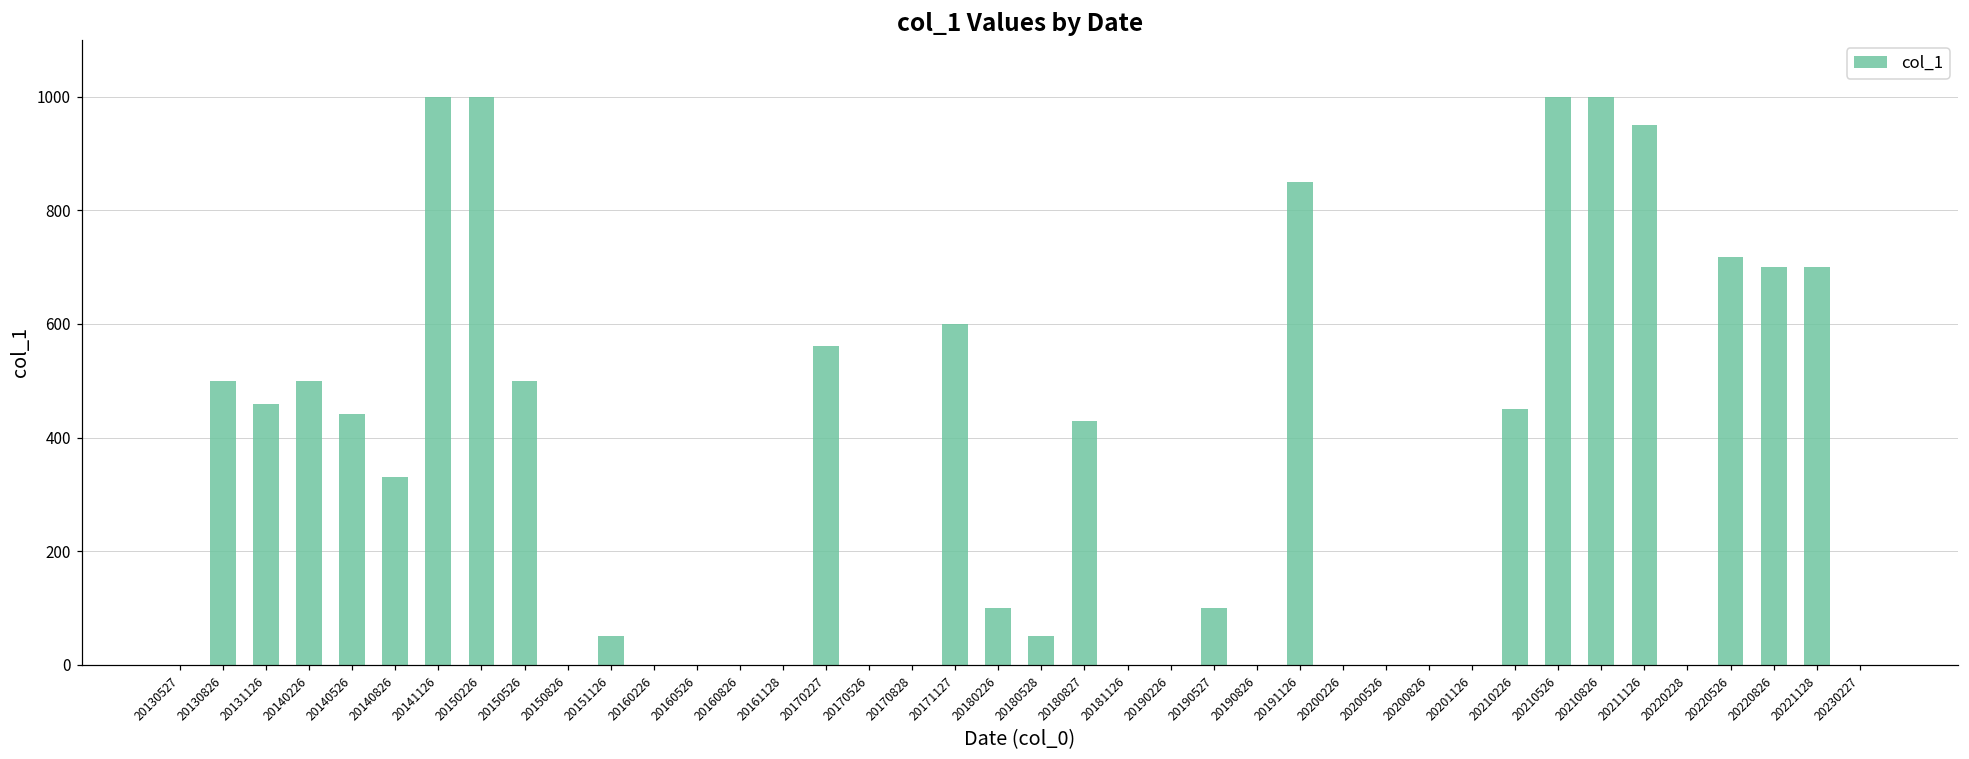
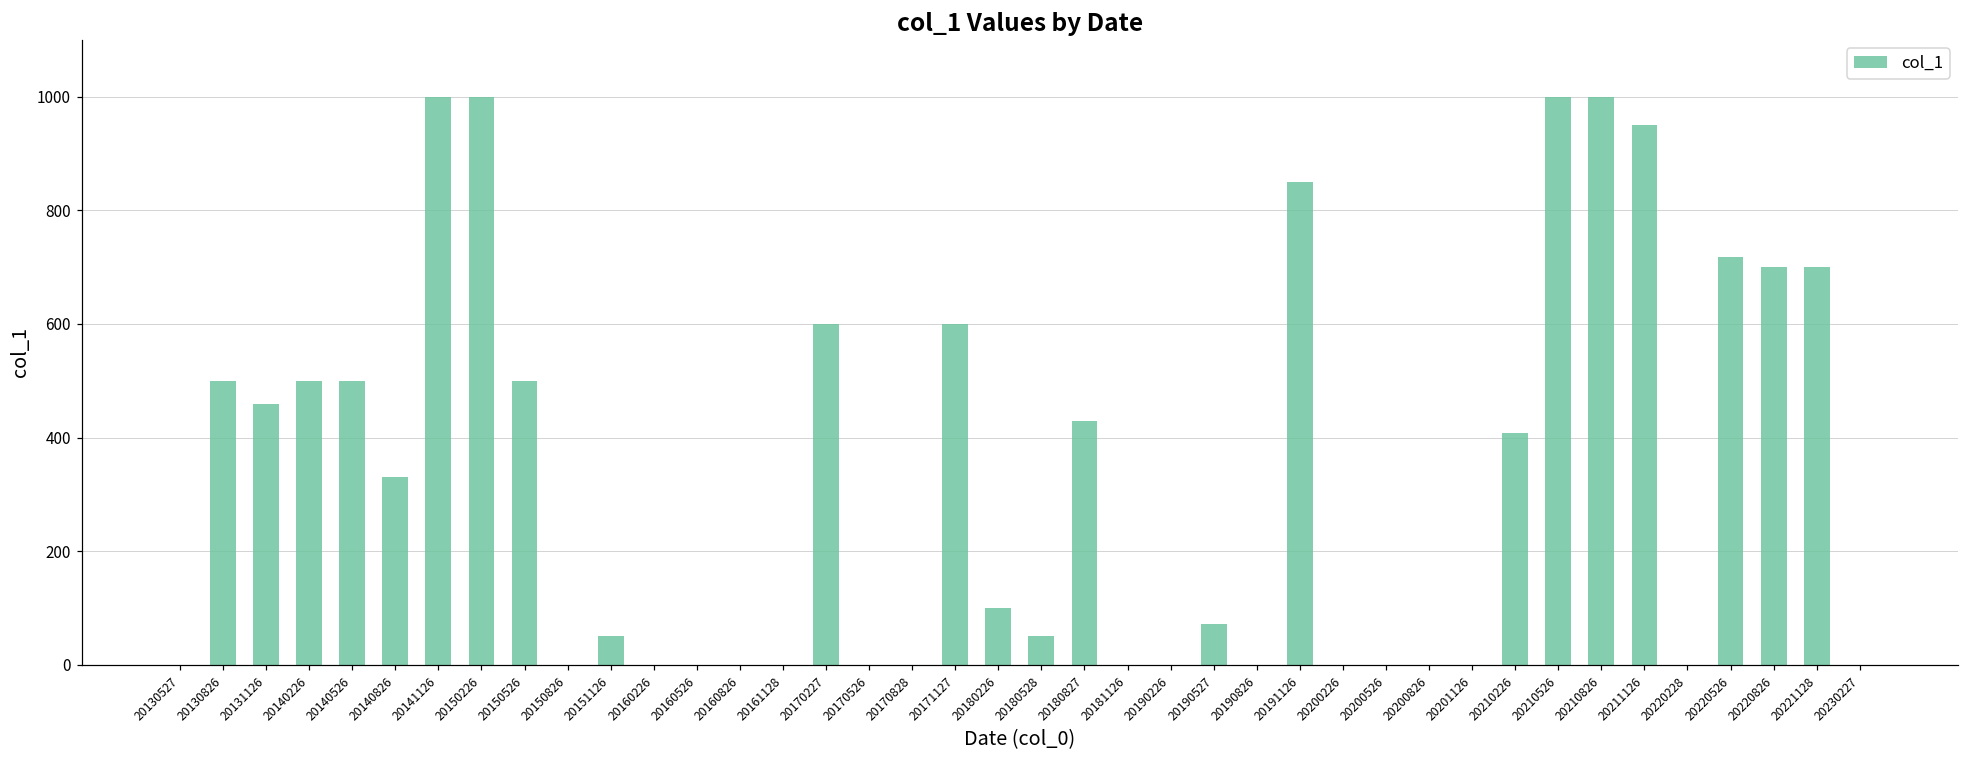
  {
    "20130527": 0,
    "20130826": 500,
    "20131126": 460,
    "20140226": 500,
-   "20140526": 440,
+   "20140526": 500,
    "20140826": 330,
    "20141126": 1000,
    "20150226": 1000,
    "20150526": 500,
    "20150826": 0,
    "20151126": 50,
    "20160226": 0,
    "20160526": 0,
    "20160826": 0,
    "20161128": 0,
-   "20170227": 560,
+   "20170227": 600,
    "20170526": 0,
    "20170828": 0,
    "20171127": 600,
    "20180226": 100,
    "20180528": 50,
    "20180827": 430,
    "20181126": 0,
    "20190226": 0,
-   "20190527": 100,
+   "20190527": 70,
    "20190826": 0,
    "20191126": 850,
    "20200226": 0,
    "20200526": 0,
    "20200826": 0,
    "20201126": 0,
-   "20210226": 450,
+   "20210226": 410,
    "20210526": 1000,
    "20210826": 1000,
    "20211126": 950,
    "20220228": 0,
    "20220526": 720,
    "20220826": 700,
    "20221128": 700,
    "20230227": 0
  }
